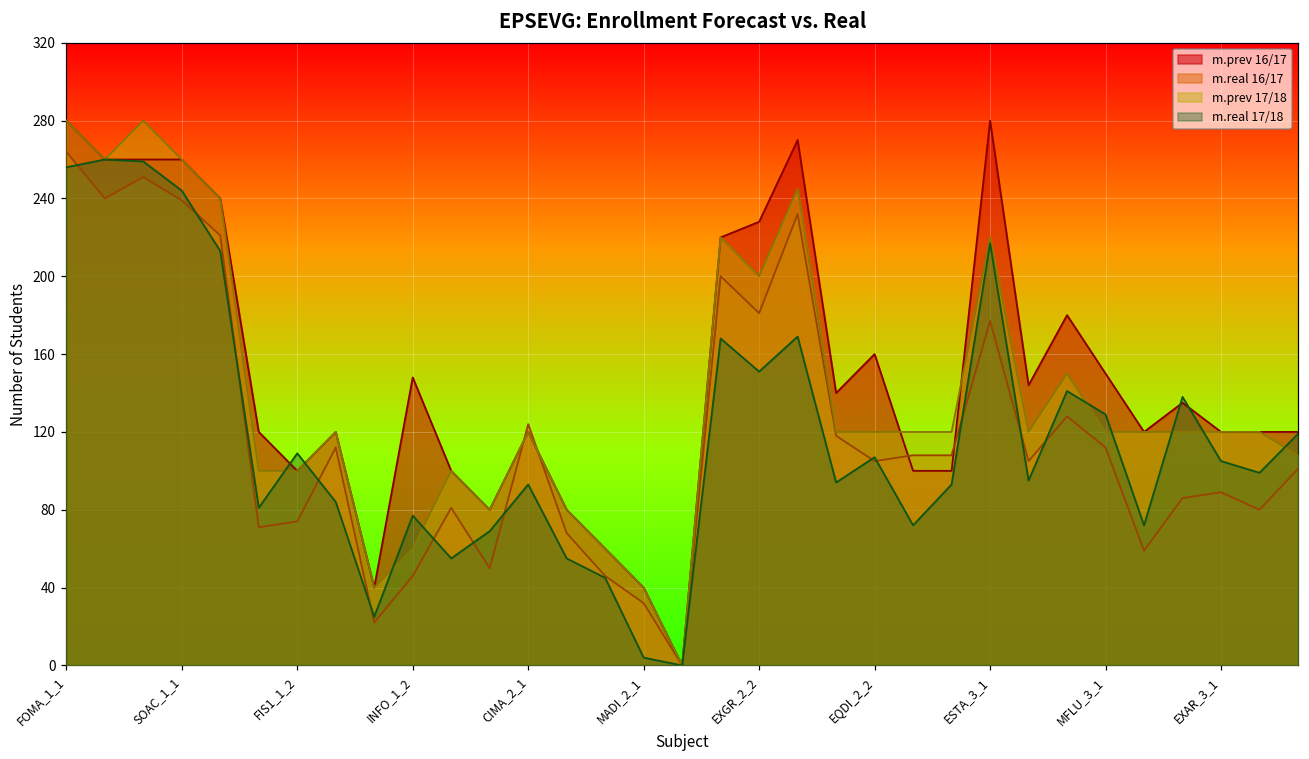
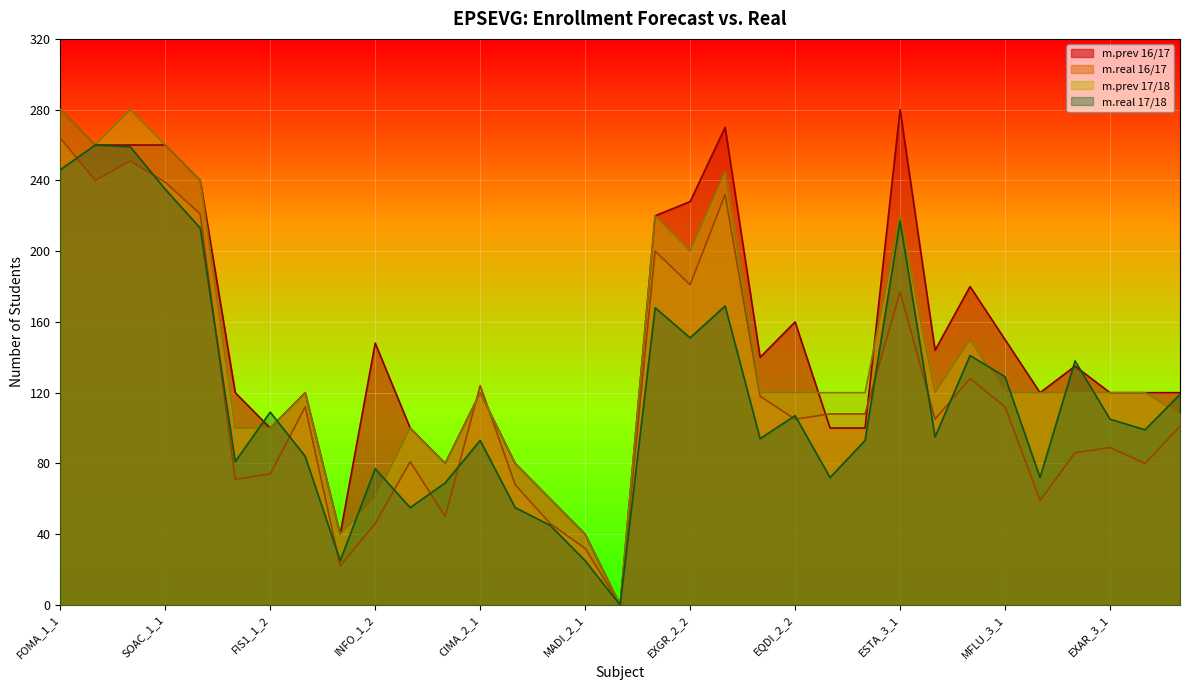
  {
    "m.prev 16/17": {
      "INFO_1_2": 148,
      "EXGR_2_2": 228,
      "EQDI_2_2": 160,
      "ESTA_3_1": 280,
      "MFLU_3_1": 150
    },
    "m.real 17/18": {
-     "FOMA_1_1": 256,
-     "SOAC_1_1": 244,
+     "FOMA_1_1": 246,
+     "SOAC_1_1": 235,
      "FIS1_1_2": 109,
      "INFO_1_2": 77,
      "CIMA_2_1": 93,
-     "MADI_2_1": 4,
+     "MADI_2_1": 25,
      "EXGR_2_2": 151,
      "EQDI_2_2": 107,
      "ESTA_3_1": 217,
      "MFLU_3_1": 129,
      "EXAR_3_1": 105
    }
  }
